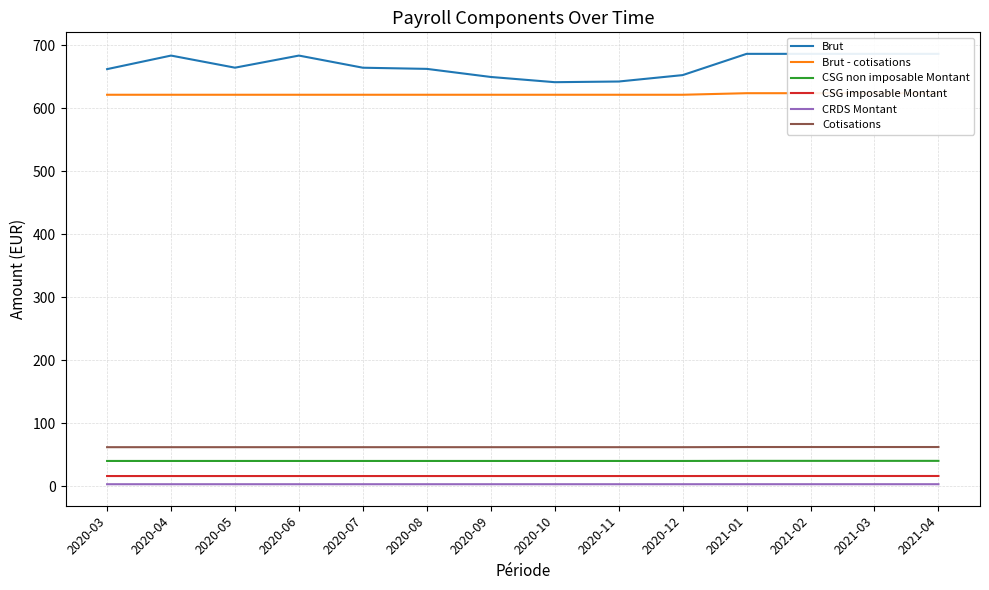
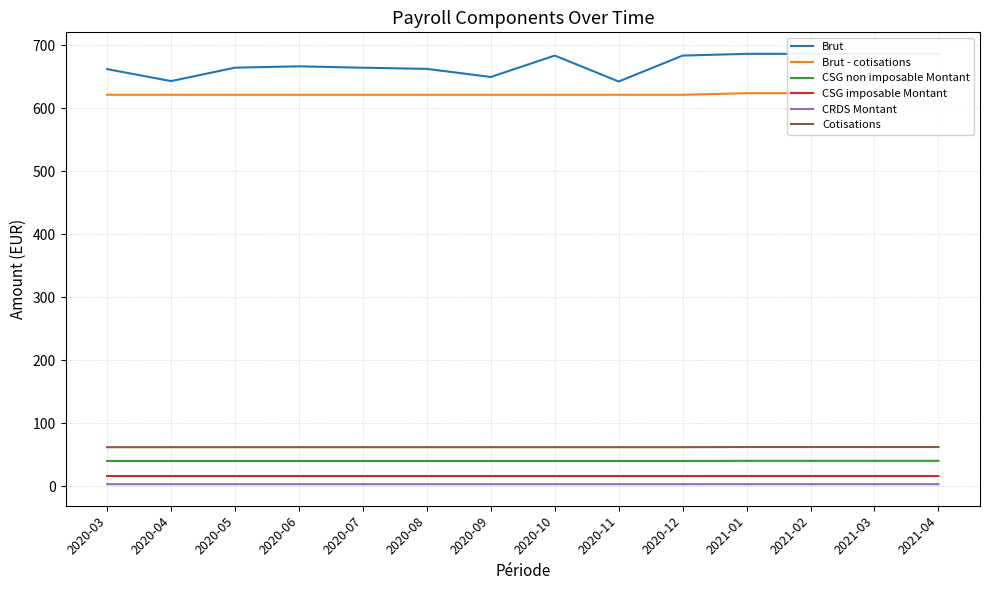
  {
    "Brut": {
      "2020-03": 660,
-     "2020-04": 680,
+     "2020-04": 640,
      "2020-05": 660,
-     "2020-06": 680,
+     "2020-06": 670,
      "2020-07": 660,
      "2020-08": 660,
      "2020-09": 650,
-     "2020-10": 640,
+     "2020-10": 680,
      "2020-11": 640,
-     "2020-12": 650,
+     "2020-12": 680,
      "2021-01": 690
    },
    "Brut - cotisations": {
      "2020-03": 620,
      "2020-04": 620,
      "2020-05": 620,
      "2020-06": 620,
      "2020-07": 620,
      "2020-08": 620,
      "2020-09": 620,
      "2020-10": 620,
      "2020-11": 620,
      "2020-12": 620,
      "2021-01": 620
    },
    "CSG non imposable Montant": {
      "2020-03": 40,
      "2020-04": 40,
      "2020-05": 40,
      "2020-06": 40,
      "2020-07": 40,
      "2020-08": 40,
      "2020-09": 40,
      "2020-10": 40,
      "2020-11": 40,
      "2020-12": 40,
      "2021-01": 40,
      "2021-02": 40,
      "2021-03": 40,
      "2021-04": 40
    },
    "CSG imposable Montant": {
      "2020-03": 20,
      "2020-04": 20,
      "2020-05": 20,
      "2020-06": 20,
      "2020-07": 20,
      "2020-08": 20,
      "2020-09": 20,
      "2020-10": 20,
      "2020-11": 20,
      "2020-12": 20,
      "2021-01": 20,
      "2021-02": 20,
      "2021-03": 20,
      "2021-04": 20
    },
    "CRDS Montant": {
      "2020-03": 0,
      "2020-04": 0,
      "2020-05": 0,
      "2020-06": 0,
      "2020-07": 0,
      "2020-08": 0,
      "2020-09": 0,
      "2020-10": 0,
      "2020-11": 0,
      "2020-12": 0,
      "2021-01": 0,
      "2021-02": 0,
      "2021-03": 0,
      "2021-04": 0
    },
    "Cotisations": {
      "2020-03": 60,
      "2020-04": 60,
      "2020-05": 60,
      "2020-06": 60,
      "2020-07": 60,
      "2020-08": 60,
      "2020-09": 60,
      "2020-10": 60,
      "2020-11": 60,
      "2020-12": 60,
      "2021-01": 60,
      "2021-02": 60,
      "2021-03": 60,
      "2021-04": 60
    }
  }
